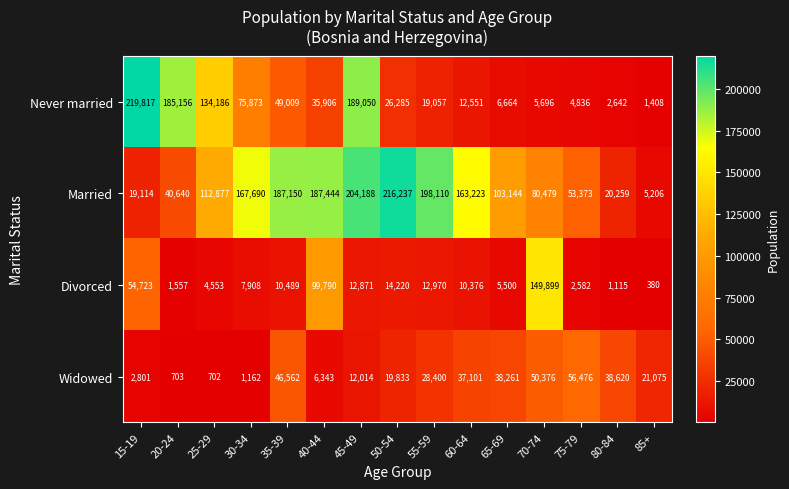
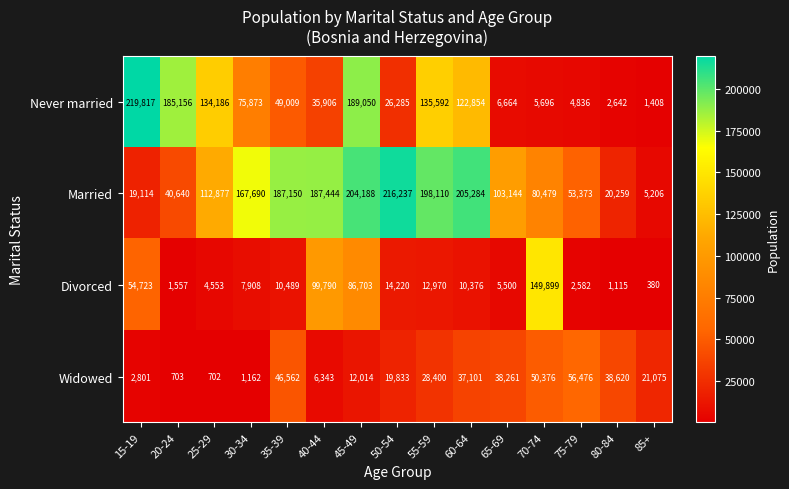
  {
    "Never married": {
      "15-19": "219,817",
      "20-24": "185,156",
      "25-29": "134,186",
      "30-34": "75,873",
      "35-39": "49,009",
      "40-44": "35,906",
      "45-49": "189,050",
      "50-54": "26,285",
-     "55-59": "19,057",
-     "60-64": "12,551",
+     "55-59": "135,592",
+     "60-64": "122,854",
      "65-69": "6,664",
      "70-74": "5,696",
      "75-79": "4,836",
      "80-84": "2,642",
      "85+": "1,408"
    },
    "Married": {
      "15-19": "19,114",
      "20-24": "40,640",
      "25-29": "112,877",
      "30-34": "167,690",
      "35-39": "187,150",
      "40-44": "187,444",
      "45-49": "204,188",
      "50-54": "216,237",
      "55-59": "198,110",
-     "60-64": "163,223",
+     "60-64": "205,284",
      "65-69": "103,144",
      "70-74": "80,479",
      "75-79": "53,373",
      "80-84": "20,259",
      "85+": "5,206"
    },
    "Divorced": {
      "15-19": "54,723",
      "20-24": "1,557",
      "25-29": "4,553",
      "30-34": "7,908",
      "35-39": "10,489",
      "40-44": "99,790",
-     "45-49": "12,871",
+     "45-49": "86,703",
      "50-54": "14,220",
      "55-59": "12,970",
      "60-64": "10,376",
      "65-69": "5,500",
      "70-74": "149,899",
      "75-79": "2,582",
      "80-84": "1,115",
      "85+": "380"
    },
    "Widowed": {
      "15-19": "2,801",
      "20-24": "703",
      "25-29": "702",
      "30-34": "1,162",
      "35-39": "46,562",
      "40-44": "6,343",
      "45-49": "12,014",
      "50-54": "19,833",
      "55-59": "28,400",
      "60-64": "37,101",
      "65-69": "38,261",
      "70-74": "50,376",
      "75-79": "56,476",
      "80-84": "38,620",
      "85+": "21,075"
    }
  }
